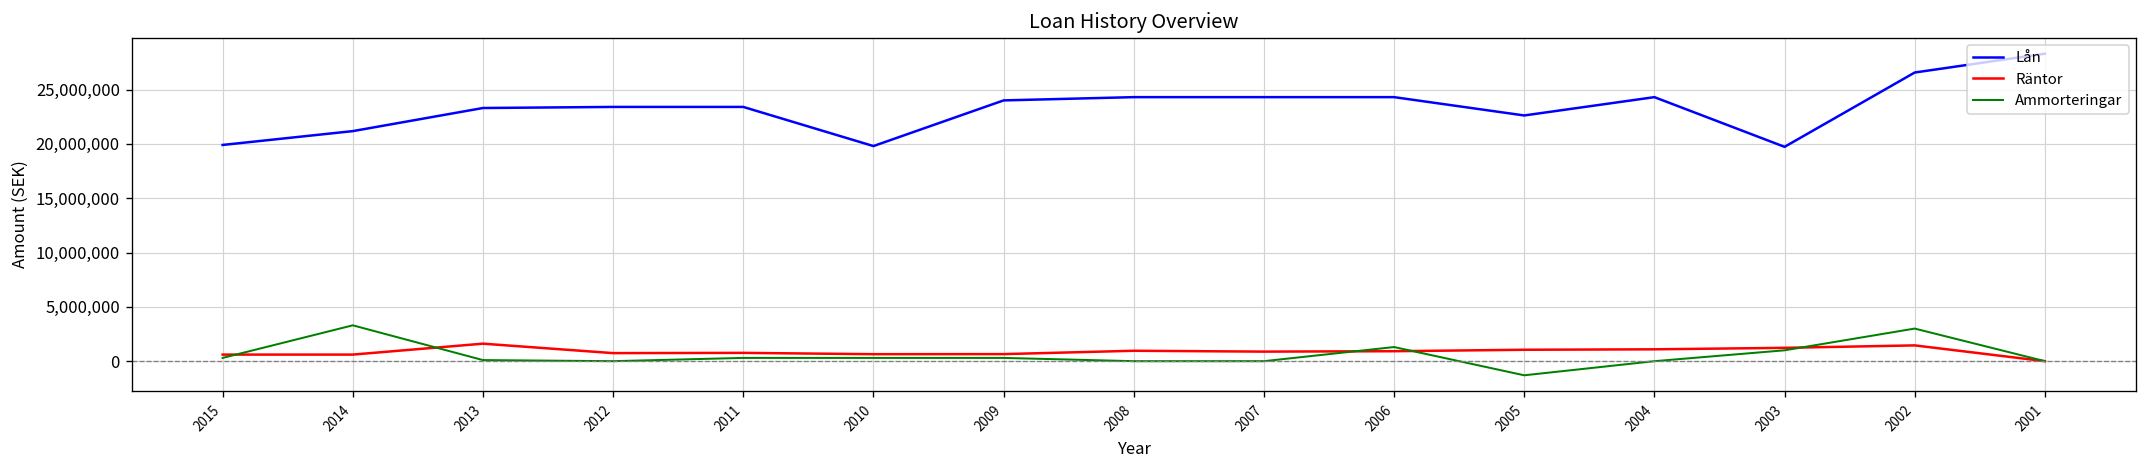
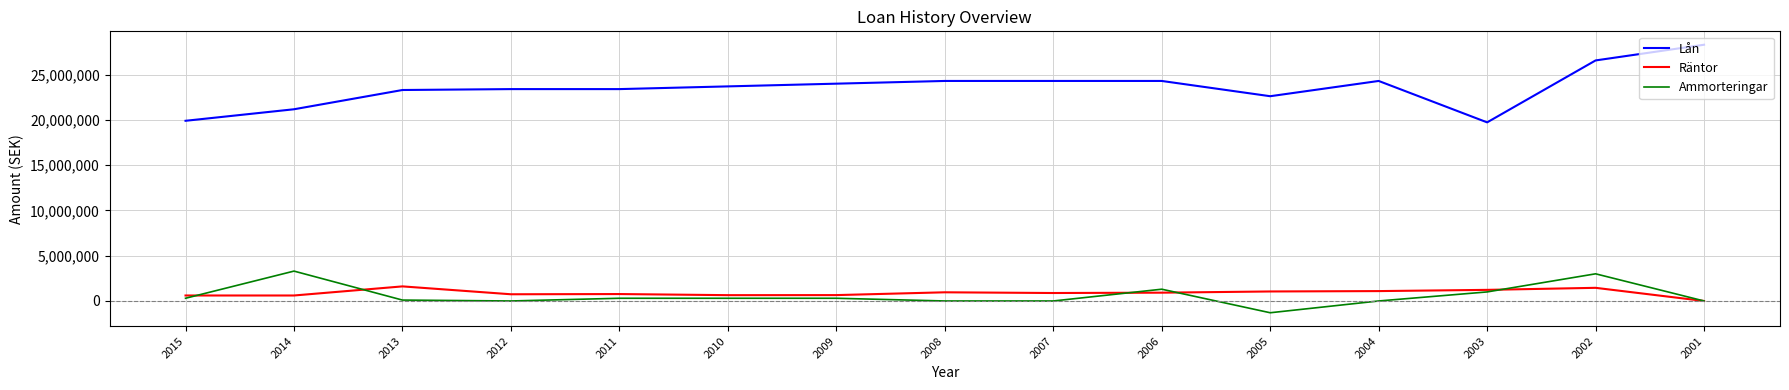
  {
    "Lån": {
      "2015": "20,000,000",
      "2014": "21,000,000",
      "2013": "23,000,000",
      "2012": "23,000,000",
      "2011": "23,000,000",
-     "2010": "20,000,000",
+     "2010": "24,000,000",
      "2009": "24,000,000",
      "2008": "24,000,000",
      "2007": "24,000,000",
      "2006": "24,000,000",
      "2005": "23,000,000",
      "2004": "24,000,000",
      "2003": "20,000,000",
      "2002": "27,000,000"
    },
    "Räntor": {
      "2015": "1,000,000",
      "2014": "1,000,000",
      "2013": "2,000,000",
      "2012": "1,000,000",
      "2011": "1,000,000",
      "2010": "1,000,000",
      "2009": "1,000,000",
      "2008": "1,000,000",
      "2007": "1,000,000",
      "2006": "1,000,000",
      "2005": "1,000,000",
      "2004": "1,000,000",
      "2002": "1,000,000"
    },
    "Ammorteringar": {
      "2015": "0",
      "2014": "3,000,000",
      "2013": "0",
      "2012": "0",
      "2011": "0",
      "2010": "0",
      "2009": "0",
      "2008": "0",
      "2007": "0",
      "2006": "1,000,000",
      "2005": "-1,000,000",
      "2004": "0",
      "2002": "3,000,000"
    }
  }
